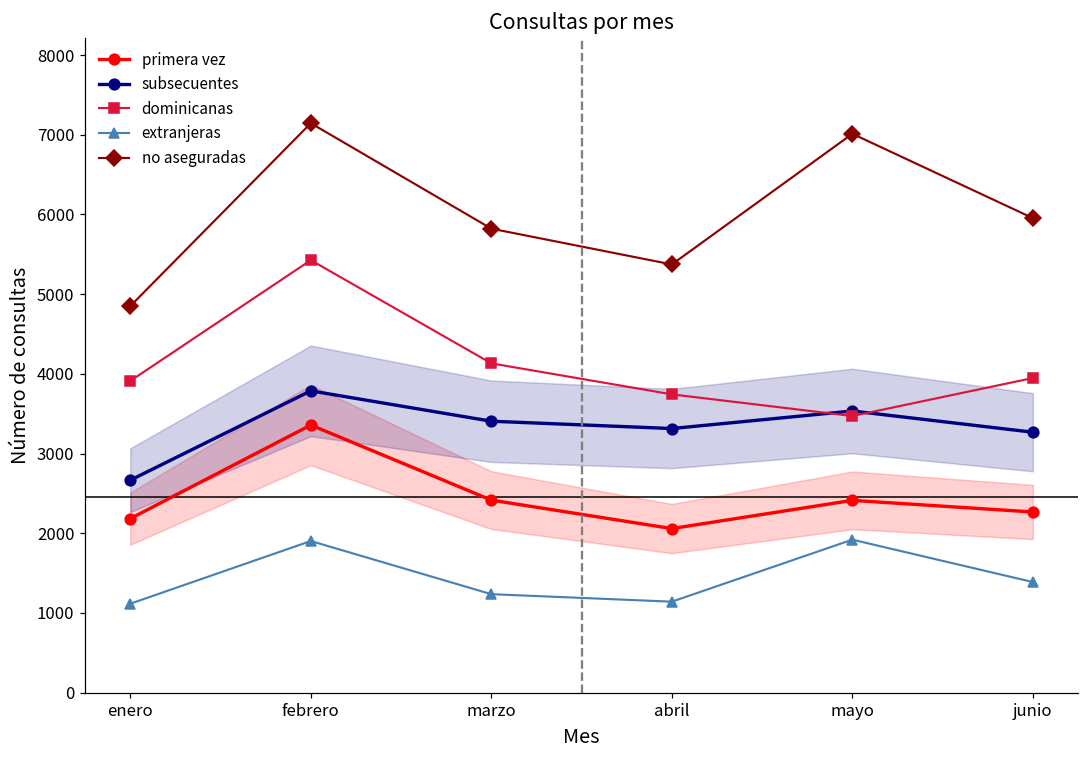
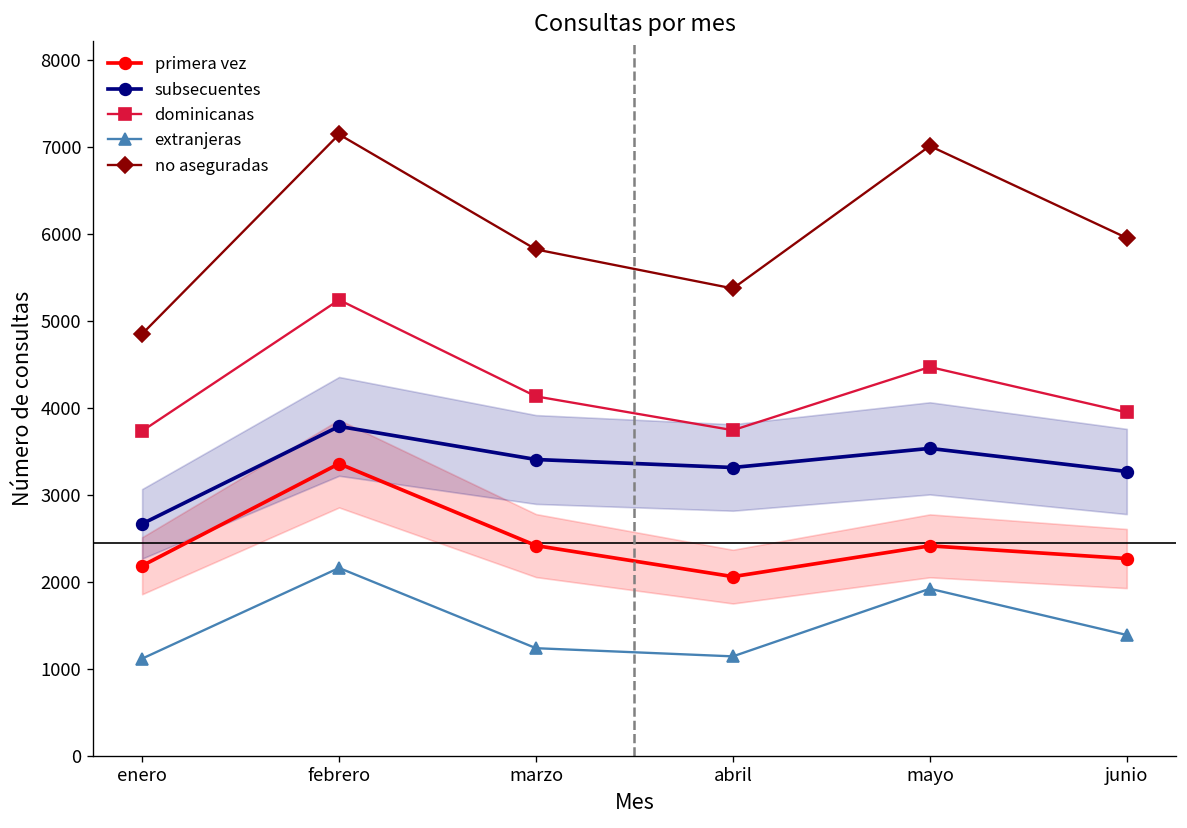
  {
    "dominicanas": {
-     "enero": 3900,
-     "febrero": 5400,
+     "enero": 3700,
+     "febrero": 5200,
      "marzo": 4100,
      "abril": 3700,
-     "mayo": 3500,
+     "mayo": 4500,
      "junio": 3900
    },
    "extranjeras": {
      "enero": 1100,
-     "febrero": 1900,
+     "febrero": 2200,
      "marzo": 1200,
      "abril": 1100,
      "mayo": 1900,
      "junio": 1400
    },
    "no aseguradas": {
      "enero": 4900,
      "febrero": 7100,
      "marzo": 5800,
      "abril": 5400,
      "mayo": 7000,
      "junio": 6000
    }
  }
